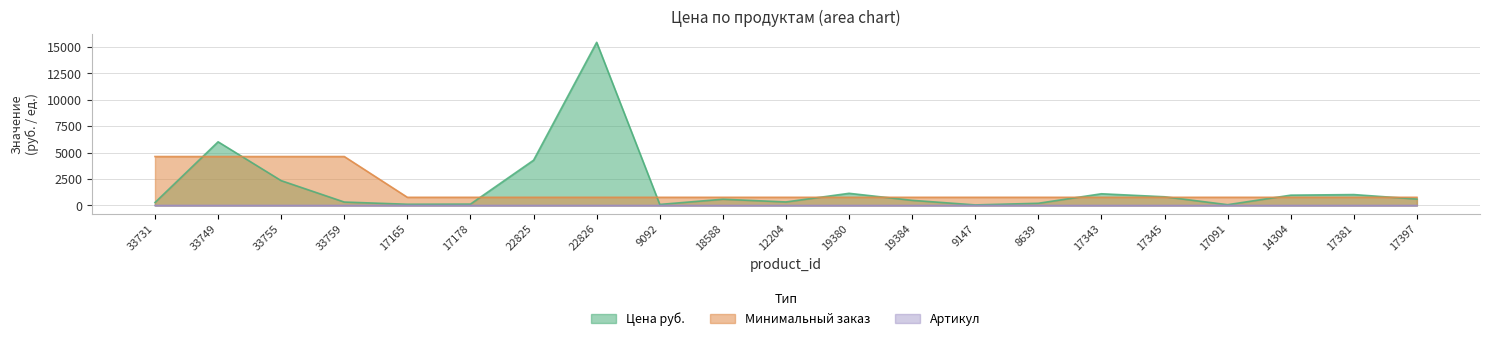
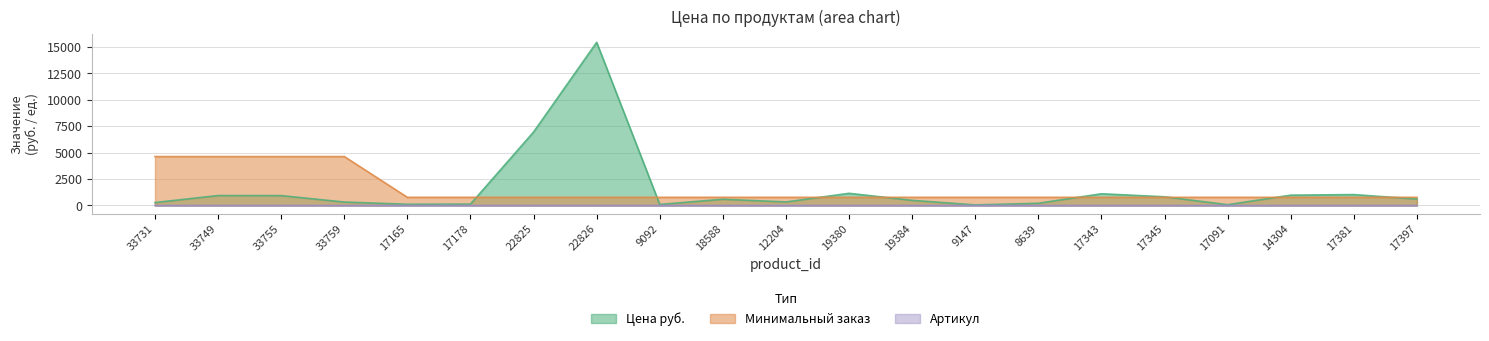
  {
    "Цена руб.": {
      "33731": 300,
-     "33749": 6000,
-     "33755": 2400,
+     "33749": 900,
+     "33755": 900,
      "33759": 300,
-     "22825": 4300,
+     "22825": 7000,
      "22826": 15400,
      "12204": 300,
      "19380": 1200,
      "19384": 500,
      "17343": 1100,
      "17381": 1000
    }
  }
